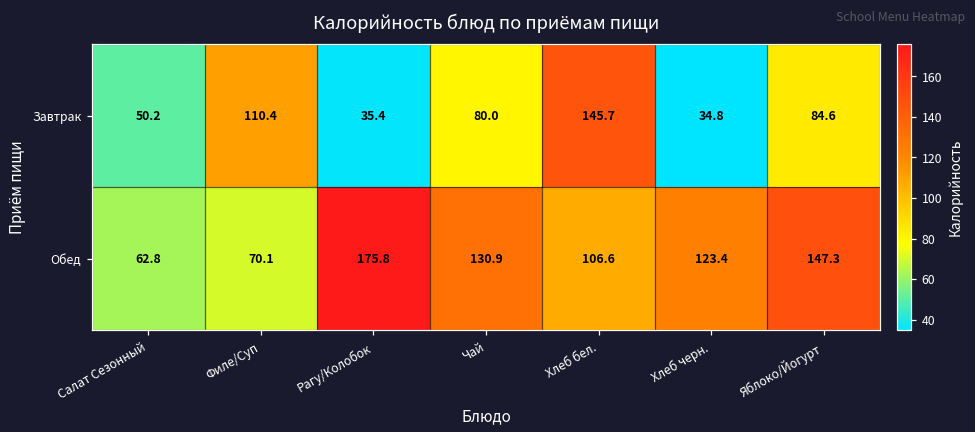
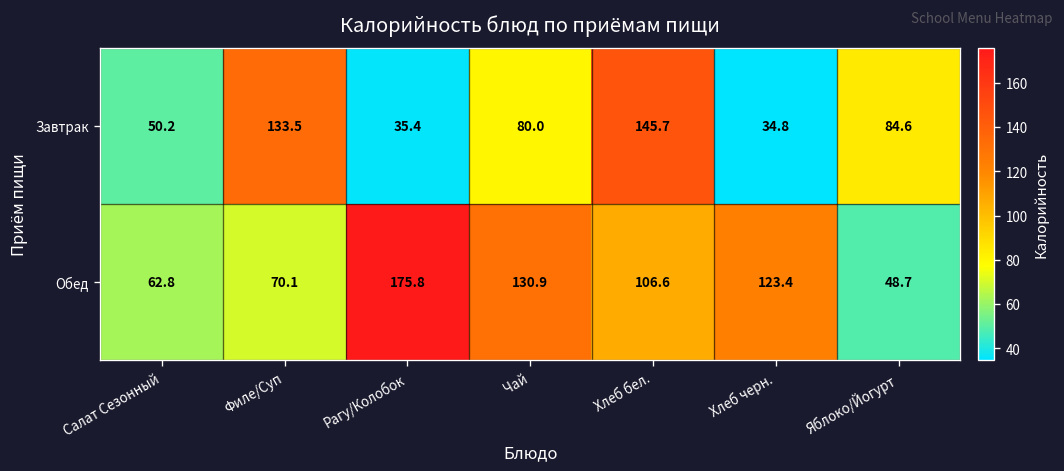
  {
    "Завтрак": {
      "Салат Сезонный": 50.2,
-     "Филе/Суп": 110.4,
+     "Филе/Суп": 133.5,
      "Рагу/Колобок": 35.4,
      "Чай": 80.0,
      "Хлеб бел.": 145.7,
      "Хлеб черн.": 34.8,
      "Яблоко/Йогурт": 84.6
    },
    "Обед": {
      "Салат Сезонный": 62.8,
      "Филе/Суп": 70.1,
      "Рагу/Колобок": 175.8,
      "Чай": 130.9,
      "Хлеб бел.": 106.6,
      "Хлеб черн.": 123.4,
-     "Яблоко/Йогурт": 147.3
+     "Яблоко/Йогурт": 48.7
    }
  }
